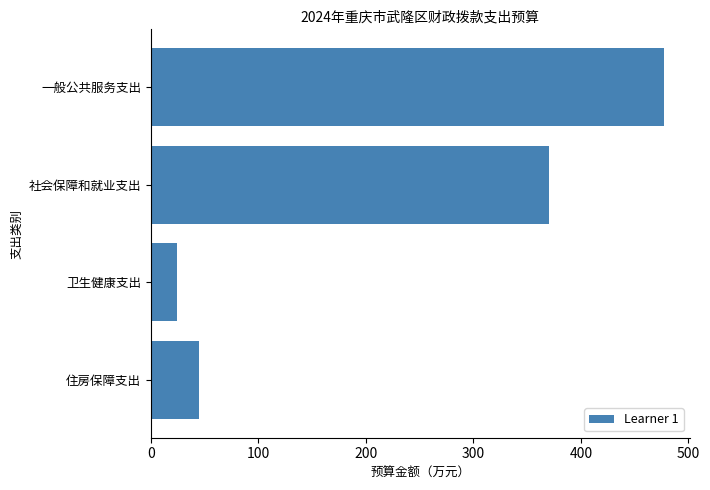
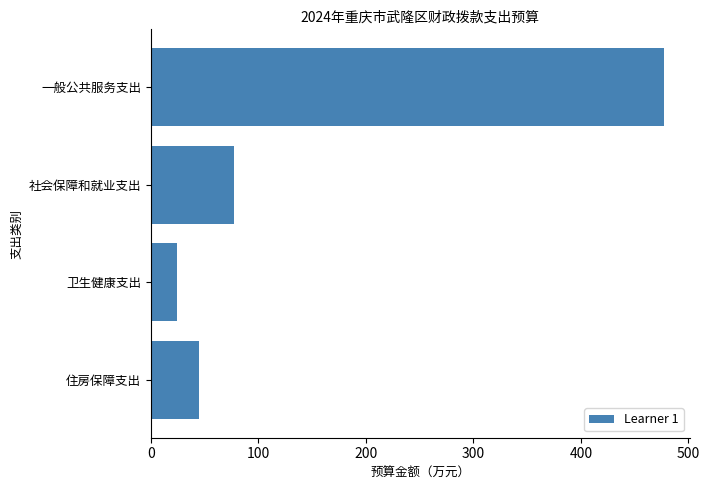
  {
    "一般公共服务支出": 478,
-   "社会保障和就业支出": 370,
+   "社会保障和就业支出": 78,
    "卫生健康支出": 25,
    "住房保障支出": 45
  }
